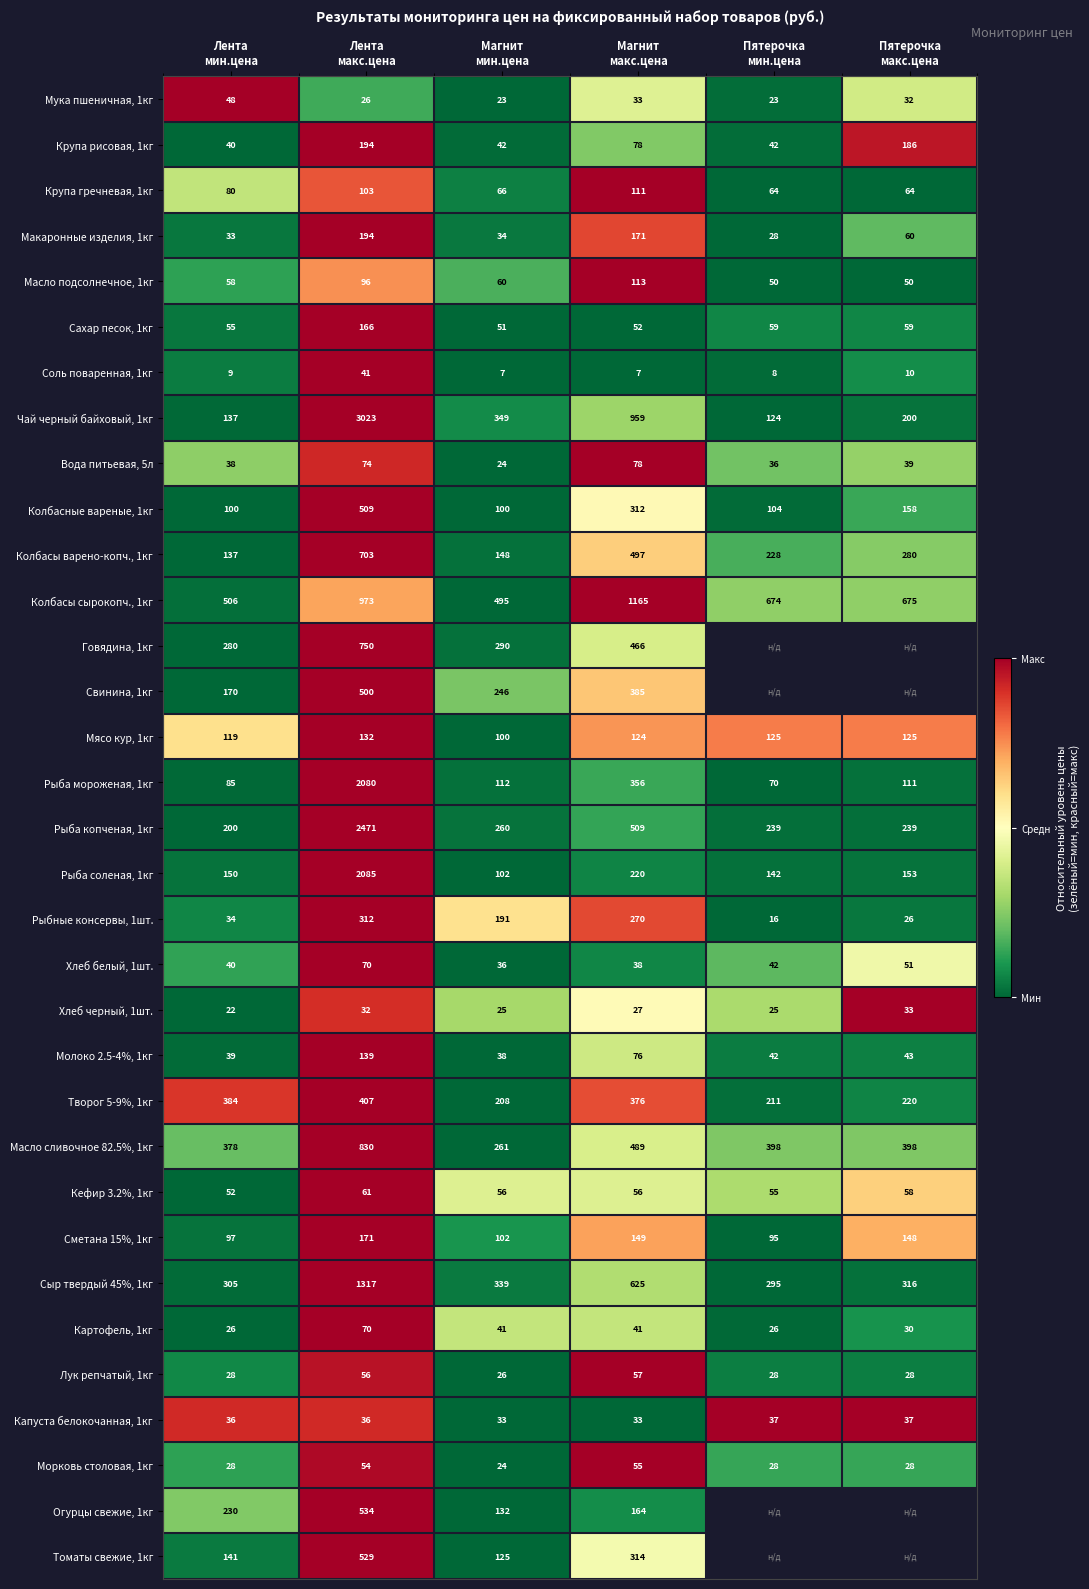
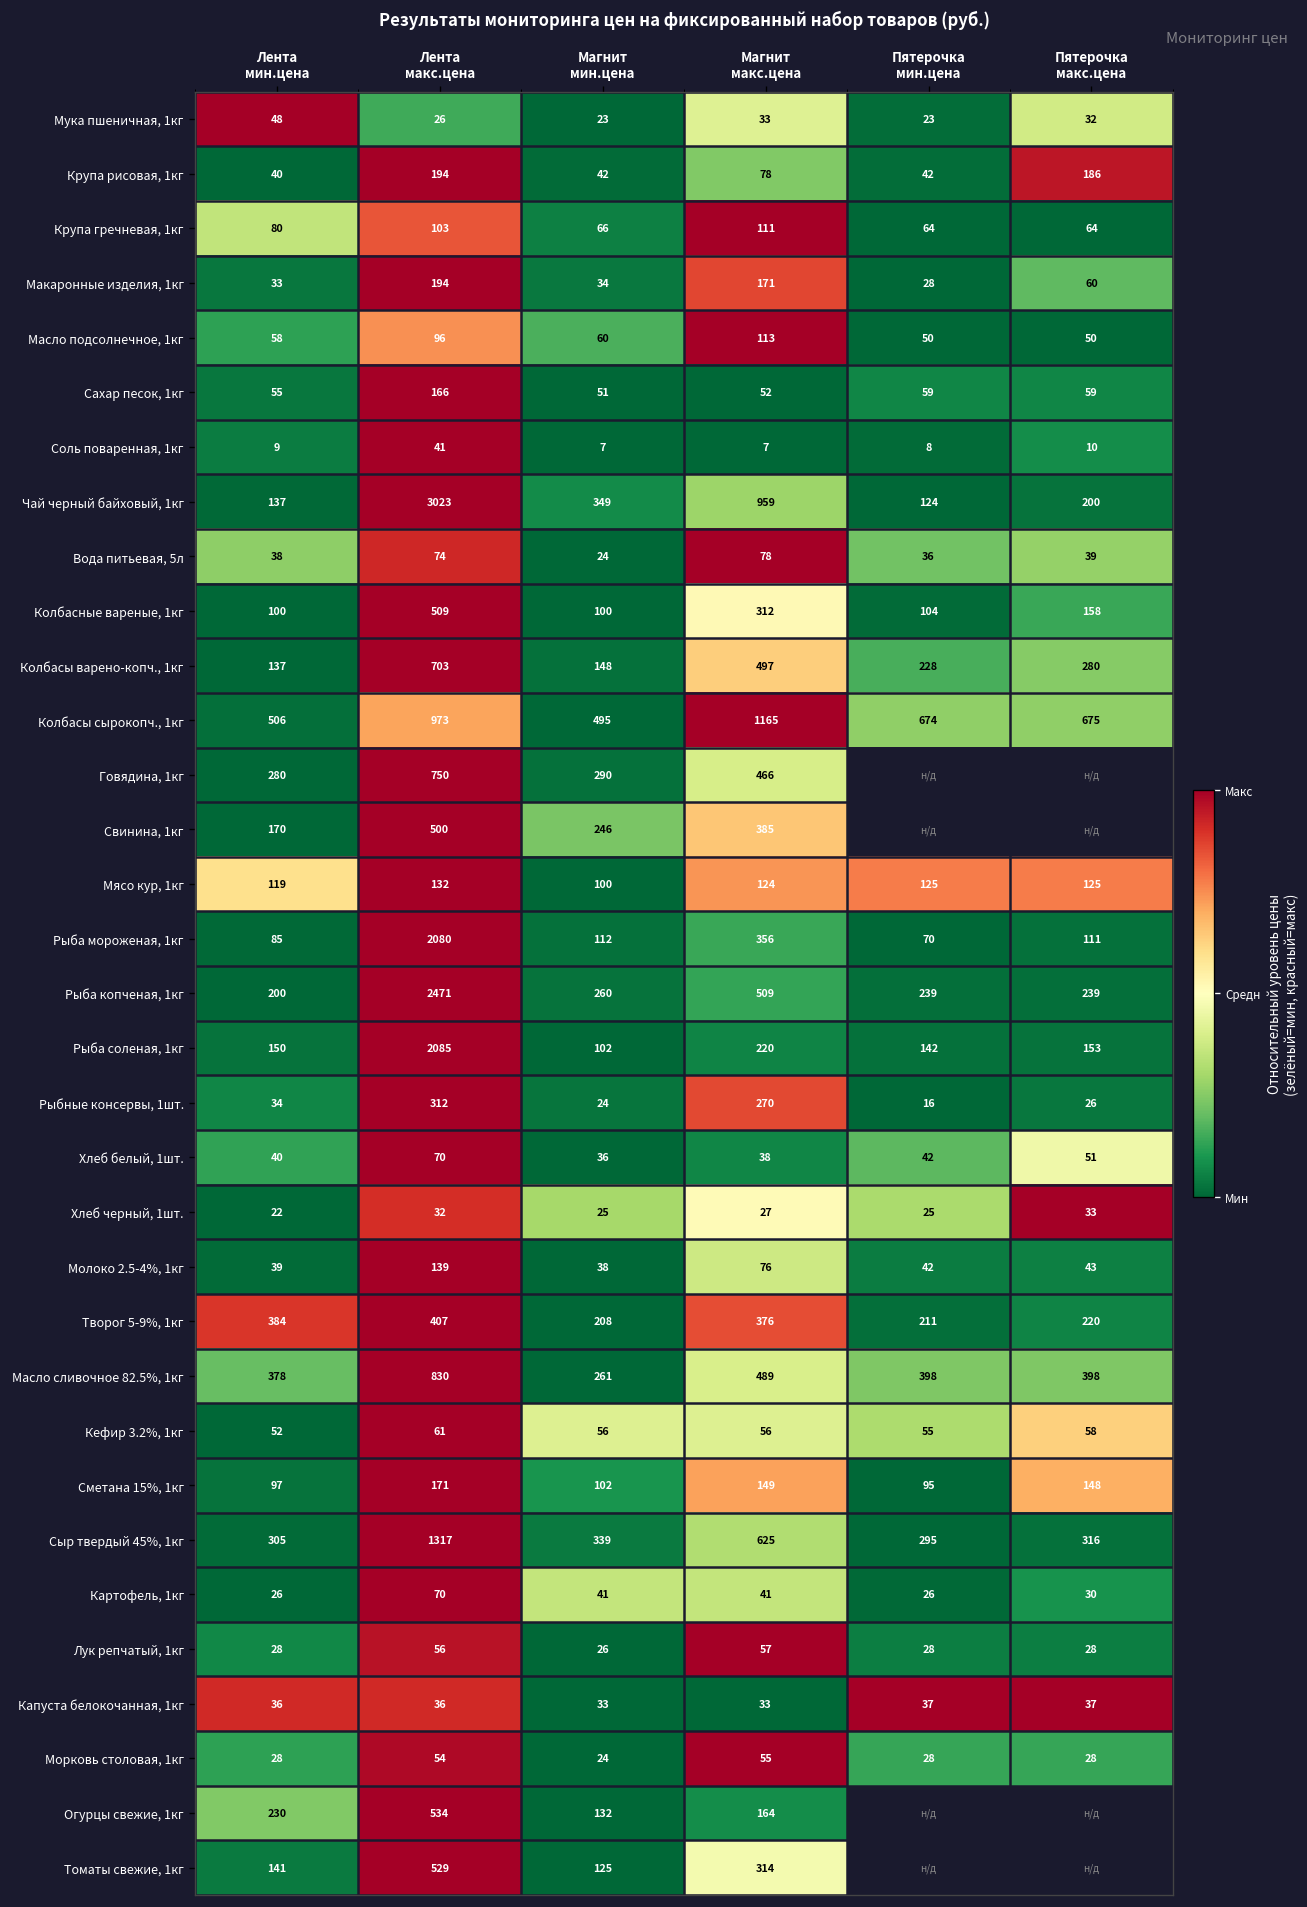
  {
    "Мука пшеничная, 1кг": {
      "Лента мин.цена": 48,
      "Лента макс.цена": 26,
      "Магнит мин.цена": 23,
      "Магнит макс.цена": 33,
      "Пятерочка мин.цена": 23,
      "Пятерочка макс.цена": 32
    },
    "Крупа рисовая, 1кг": {
      "Лента мин.цена": 40,
      "Лента макс.цена": 194,
      "Магнит мин.цена": 42,
      "Магнит макс.цена": 78,
      "Пятерочка мин.цена": 42,
      "Пятерочка макс.цена": 186
    },
    "Крупа гречневая, 1кг": {
      "Лента мин.цена": 80,
      "Лента макс.цена": 103,
      "Магнит мин.цена": 66,
      "Магнит макс.цена": 111,
      "Пятерочка мин.цена": 64,
      "Пятерочка макс.цена": 64
    },
    "Макаронные изделия, 1кг": {
      "Лента мин.цена": 33,
      "Лента макс.цена": 194,
      "Магнит мин.цена": 34,
      "Магнит макс.цена": 171,
      "Пятерочка мин.цена": 28,
      "Пятерочка макс.цена": 60
    },
    "Масло подсолнечное, 1кг": {
      "Лента мин.цена": 58,
      "Лента макс.цена": 96,
      "Магнит мин.цена": 60,
      "Магнит макс.цена": 113,
      "Пятерочка мин.цена": 50,
      "Пятерочка макс.цена": 50
    },
    "Сахар песок, 1кг": {
      "Лента мин.цена": 55,
      "Лента макс.цена": 166,
      "Магнит мин.цена": 51,
      "Магнит макс.цена": 52,
      "Пятерочка мин.цена": 59,
      "Пятерочка макс.цена": 59
    },
    "Соль поваренная, 1кг": {
      "Лента мин.цена": 9,
      "Лента макс.цена": 41,
      "Магнит мин.цена": 7,
      "Магнит макс.цена": 7,
      "Пятерочка мин.цена": 8,
      "Пятерочка макс.цена": 10
    },
    "Чай черный байховый, 1кг": {
      "Лента мин.цена": 137,
      "Лента макс.цена": 3023,
      "Магнит мин.цена": 349,
      "Магнит макс.цена": 959,
      "Пятерочка мин.цена": 124,
      "Пятерочка макс.цена": 200
    },
    "Вода питьевая, 5л": {
      "Лента мин.цена": 38,
      "Лента макс.цена": 74,
      "Магнит мин.цена": 24,
      "Магнит макс.цена": 78,
      "Пятерочка мин.цена": 36,
      "Пятерочка макс.цена": 39
    },
    "Колбасные вареные, 1кг": {
      "Лента мин.цена": 100,
      "Лента макс.цена": 509,
      "Магнит мин.цена": 100,
      "Магнит макс.цена": 312,
      "Пятерочка мин.цена": 104,
      "Пятерочка макс.цена": 158
    },
    "Колбасы варено-копч., 1кг": {
      "Лента мин.цена": 137,
      "Лента макс.цена": 703,
      "Магнит мин.цена": 148,
      "Магнит макс.цена": 497,
      "Пятерочка мин.цена": 228,
      "Пятерочка макс.цена": 280
    },
    "Колбасы сырокопч., 1кг": {
      "Лента мин.цена": 506,
      "Лента макс.цена": 973,
      "Магнит мин.цена": 495,
      "Магнит макс.цена": 1165,
      "Пятерочка мин.цена": 674,
      "Пятерочка макс.цена": 675
    },
    "Говядина, 1кг": {
      "Лента мин.цена": 280,
      "Лента макс.цена": 750,
      "Магнит мин.цена": 290,
      "Магнит макс.цена": 466
    },
    "Свинина, 1кг": {
      "Лента мин.цена": 170,
      "Лента макс.цена": 500,
      "Магнит мин.цена": 246,
      "Магнит макс.цена": 385
    },
    "Мясо кур, 1кг": {
      "Лента мин.цена": 119,
      "Лента макс.цена": 132,
      "Магнит мин.цена": 100,
      "Магнит макс.цена": 124,
      "Пятерочка мин.цена": 125,
      "Пятерочка макс.цена": 125
    },
    "Рыба мороженая, 1кг": {
      "Лента мин.цена": 85,
      "Лента макс.цена": 2080,
      "Магнит мин.цена": 112,
      "Магнит макс.цена": 356,
      "Пятерочка мин.цена": 70,
      "Пятерочка макс.цена": 111
    },
    "Рыба копченая, 1кг": {
      "Лента мин.цена": 200,
      "Лента макс.цена": 2471,
      "Магнит мин.цена": 260,
      "Магнит макс.цена": 509,
      "Пятерочка мин.цена": 239,
      "Пятерочка макс.цена": 239
    },
    "Рыба соленая, 1кг": {
      "Лента мин.цена": 150,
      "Лента макс.цена": 2085,
      "Магнит мин.цена": 102,
      "Магнит макс.цена": 220,
      "Пятерочка мин.цена": 142,
      "Пятерочка макс.цена": 153
    },
    "Рыбные консервы, 1шт.": {
      "Лента мин.цена": 34,
      "Лента макс.цена": 312,
-     "Магнит мин.цена": 191,
+     "Магнит мин.цена": 24,
      "Магнит макс.цена": 270,
      "Пятерочка мин.цена": 16,
      "Пятерочка макс.цена": 26
    },
    "Хлеб белый, 1шт.": {
      "Лента мин.цена": 40,
      "Лента макс.цена": 70,
      "Магнит мин.цена": 36,
      "Магнит макс.цена": 38,
      "Пятерочка мин.цена": 42,
      "Пятерочка макс.цена": 51
    },
    "Хлеб черный, 1шт.": {
      "Лента мин.цена": 22,
      "Лента макс.цена": 32,
      "Магнит мин.цена": 25,
      "Магнит макс.цена": 27,
      "Пятерочка мин.цена": 25,
      "Пятерочка макс.цена": 33
    },
    "Молоко 2.5-4%, 1кг": {
      "Лента мин.цена": 39,
      "Лента макс.цена": 139,
      "Магнит мин.цена": 38,
      "Магнит макс.цена": 76,
      "Пятерочка мин.цена": 42,
      "Пятерочка макс.цена": 43
    },
    "Творог 5-9%, 1кг": {
      "Лента мин.цена": 384,
      "Лента макс.цена": 407,
      "Магнит мин.цена": 208,
      "Магнит макс.цена": 376,
      "Пятерочка мин.цена": 211,
      "Пятерочка макс.цена": 220
    },
    "Масло сливочное 82.5%, 1кг": {
      "Лента мин.цена": 378,
      "Лента макс.цена": 830,
      "Магнит мин.цена": 261,
      "Магнит макс.цена": 489,
      "Пятерочка мин.цена": 398,
      "Пятерочка макс.цена": 398
    },
    "Кефир 3.2%, 1кг": {
      "Лента мин.цена": 52,
      "Лента макс.цена": 61,
      "Магнит мин.цена": 56,
      "Магнит макс.цена": 56,
      "Пятерочка мин.цена": 55,
      "Пятерочка макс.цена": 58
    },
    "Сметана 15%, 1кг": {
      "Лента мин.цена": 97,
      "Лента макс.цена": 171,
      "Магнит мин.цена": 102,
      "Магнит макс.цена": 149,
      "Пятерочка мин.цена": 95,
      "Пятерочка макс.цена": 148
    },
    "Сыр твердый 45%, 1кг": {
      "Лента мин.цена": 305,
      "Лента макс.цена": 1317,
      "Магнит мин.цена": 339,
      "Магнит макс.цена": 625,
      "Пятерочка мин.цена": 295,
      "Пятерочка макс.цена": 316
    },
    "Картофель, 1кг": {
      "Лента мин.цена": 26,
      "Лента макс.цена": 70,
      "Магнит мин.цена": 41,
      "Магнит макс.цена": 41,
      "Пятерочка мин.цена": 26,
      "Пятерочка макс.цена": 30
    },
    "Лук репчатый, 1кг": {
      "Лента мин.цена": 28,
      "Лента макс.цена": 56,
      "Магнит мин.цена": 26,
      "Магнит макс.цена": 57,
      "Пятерочка мин.цена": 28,
      "Пятерочка макс.цена": 28
    },
    "Капуста белокочанная, 1кг": {
      "Лента мин.цена": 36,
      "Лента макс.цена": 36,
      "Магнит мин.цена": 33,
      "Магнит макс.цена": 33,
      "Пятерочка мин.цена": 37,
      "Пятерочка макс.цена": 37
    },
    "Морковь столовая, 1кг": {
      "Лента мин.цена": 28,
      "Лента макс.цена": 54,
      "Магнит мин.цена": 24,
      "Магнит макс.цена": 55,
      "Пятерочка мин.цена": 28,
      "Пятерочка макс.цена": 28
    },
    "Огурцы свежие, 1кг": {
      "Лента мин.цена": 230,
      "Лента макс.цена": 534,
      "Магнит мин.цена": 132,
      "Магнит макс.цена": 164
    },
    "Томаты свежие, 1кг": {
      "Лента мин.цена": 141,
      "Лента макс.цена": 529,
      "Магнит мин.цена": 125,
      "Магнит макс.цена": 314
    }
  }
